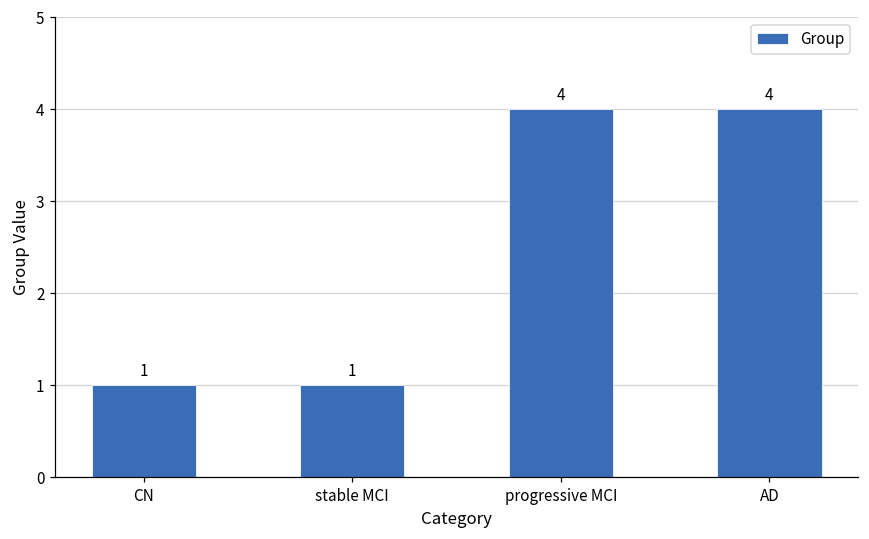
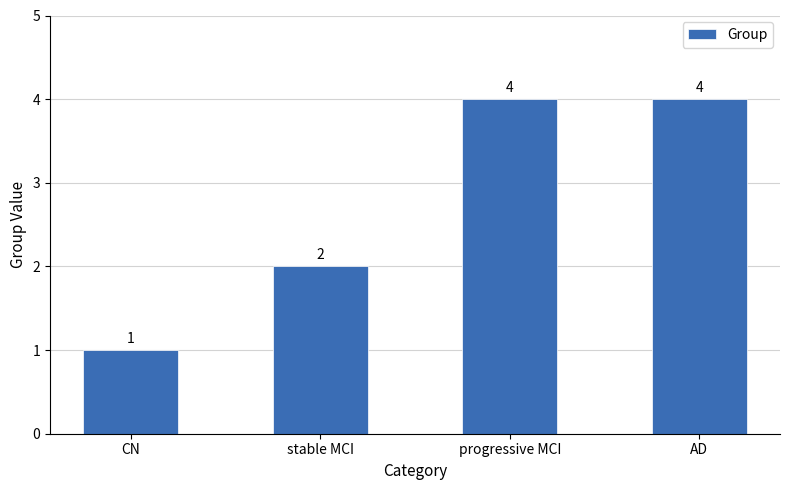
  {
    "CN": 1,
-   "stable MCI": 1,
+   "stable MCI": 2,
    "progressive MCI": 4,
    "AD": 4
  }
